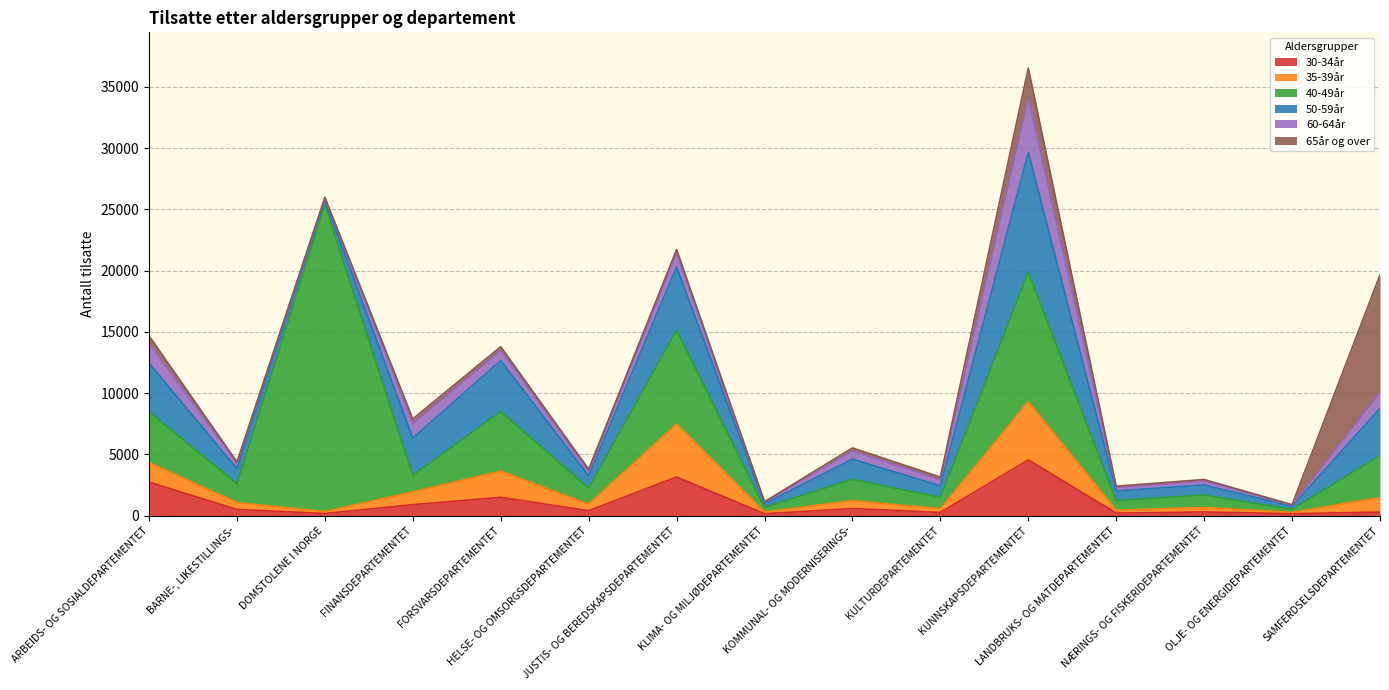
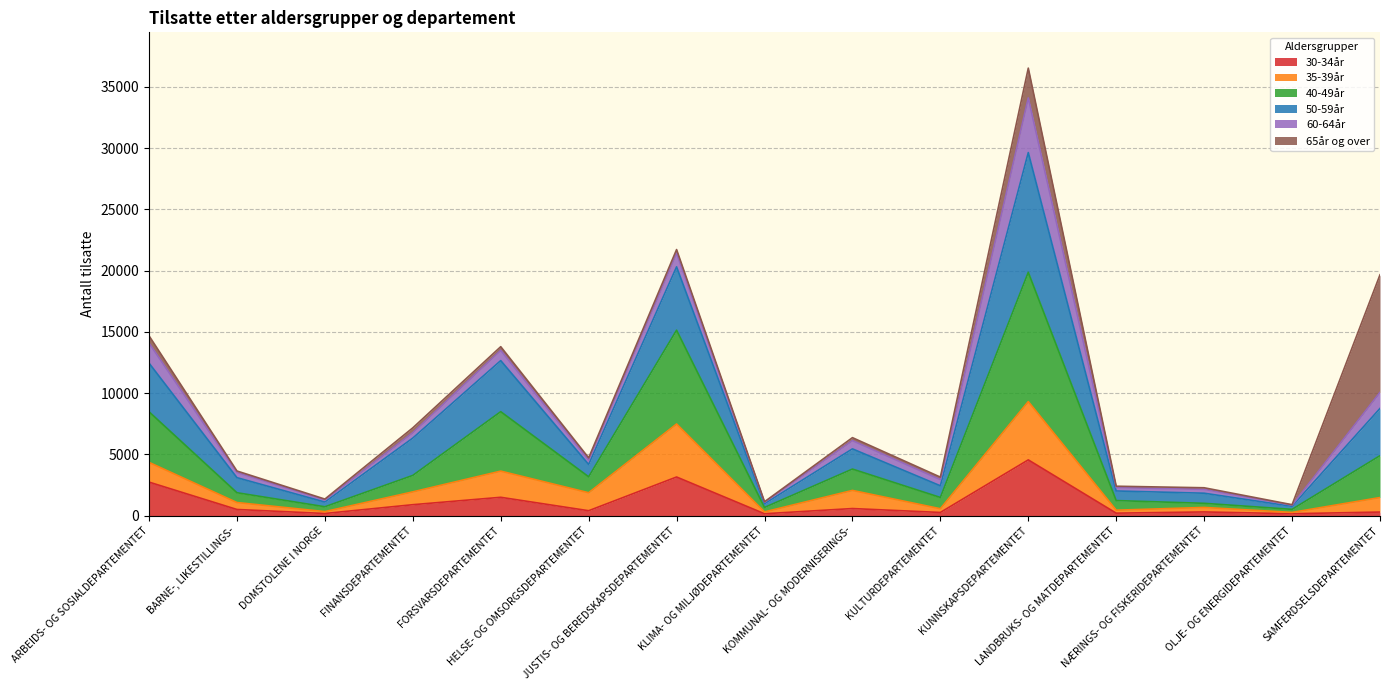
  {
    "30-34år": {
      "ARBEIDS- OG SOSIALDEPARTEMENTET": 2700,
      "BARNE-, LIKESTILLINGS-": 500,
      "FINANSDEPARTEMENTET": 900,
      "FORSVARSDEPARTEMENTET": 1500,
      "HELSE- OG OMSORGSDEPARTEMENTET": 400,
      "JUSTIS- OG BEREDSKAPSDEPARTEMENTET": 3100,
      "KOMMUNAL- OG MODERNISERINGS-": 600,
      "KULTURDEPARTEMENTET": 200,
      "KUNNSKAPSDEPARTEMENTET": 4500,
      "LANDBRUKS- OG MATDEPARTEMENTET": 200,
      "NÆRINGS- OG FISKERIDEPARTEMENTET": 300,
      "SAMFERDSELSDEPARTEMENTET": 300
    },
    "35-39år": {
      "ARBEIDS- OG SOSIALDEPARTEMENTET": 1600,
      "BARNE-, LIKESTILLINGS-": 600,
      "FINANSDEPARTEMENTET": 1000,
      "FORSVARSDEPARTEMENTET": 2100,
-     "HELSE- OG OMSORGSDEPARTEMENTET": 500,
+     "HELSE- OG OMSORGSDEPARTEMENTET": 1500,
      "JUSTIS- OG BEREDSKAPSDEPARTEMENTET": 4300,
-     "KOMMUNAL- OG MODERNISERINGS-": 600,
+     "KOMMUNAL- OG MODERNISERINGS-": 1500,
      "KULTURDEPARTEMENTET": 300,
      "KUNNSKAPSDEPARTEMENTET": 4800,
      "LANDBRUKS- OG MATDEPARTEMENTET": 200,
      "NÆRINGS- OG FISKERIDEPARTEMENTET": 400,
      "SAMFERDSELSDEPARTEMENTET": 1200
    },
    "40-49år": {
      "ARBEIDS- OG SOSIALDEPARTEMENTET": 4100,
-     "BARNE-, LIKESTILLINGS-": 1500,
-     "DOMSTOLENE I NORGE": 25000,
+     "BARNE-, LIKESTILLINGS-": 800,
+     "DOMSTOLENE I NORGE": 400,
      "FINANSDEPARTEMENTET": 1300,
      "FORSVARSDEPARTEMENTET": 4900,
      "HELSE- OG OMSORGSDEPARTEMENTET": 1300,
      "JUSTIS- OG BEREDSKAPSDEPARTEMENTET": 7700,
      "KLIMA- OG MILJØDEPARTEMENTET": 400,
      "KOMMUNAL- OG MODERNISERINGS-": 1700,
      "KULTURDEPARTEMENTET": 900,
      "KUNNSKAPSDEPARTEMENTET": 10600,
      "LANDBRUKS- OG MATDEPARTEMENTET": 800,
-     "NÆRINGS- OG FISKERIDEPARTEMENTET": 1000,
+     "NÆRINGS- OG FISKERIDEPARTEMENTET": 300,
      "OLJE- OG ENERGIDEPARTEMENTET": 200,
      "SAMFERDSELSDEPARTEMENTET": 3400
    },
    "50-59år": {
      "ARBEIDS- OG SOSIALDEPARTEMENTET": 4000,
      "BARNE-, LIKESTILLINGS-": 1200,
      "FINANSDEPARTEMENTET": 3000,
      "FORSVARSDEPARTEMENTET": 4200,
      "HELSE- OG OMSORGSDEPARTEMENTET": 1000,
      "JUSTIS- OG BEREDSKAPSDEPARTEMENTET": 5200,
      "KOMMUNAL- OG MODERNISERINGS-": 1600,
      "KULTURDEPARTEMENTET": 1000,
      "KUNNSKAPSDEPARTEMENTET": 9800,
      "LANDBRUKS- OG MATDEPARTEMENTET": 800,
      "NÆRINGS- OG FISKERIDEPARTEMENTET": 800,
      "SAMFERDSELSDEPARTEMENTET": 3900
    },
    "60-64år": {
      "ARBEIDS- OG SOSIALDEPARTEMENTET": 1600,
-     "FINANSDEPARTEMENTET": 1200,
+     "FINANSDEPARTEMENTET": 400,
      "FORSVARSDEPARTEMENTET": 800,
      "JUSTIS- OG BEREDSKAPSDEPARTEMENTET": 1100,
      "KOMMUNAL- OG MODERNISERINGS-": 700,
      "KUNNSKAPSDEPARTEMENTET": 4500,
      "SAMFERDSELSDEPARTEMENTET": 1300
    },
    "65år og over": {
      "ARBEIDS- OG SOSIALDEPARTEMENTET": 600,
      "FINANSDEPARTEMENTET": 400,
      "FORSVARSDEPARTEMENTET": 300,
      "JUSTIS- OG BEREDSKAPSDEPARTEMENTET": 300,
      "KOMMUNAL- OG MODERNISERINGS-": 200,
      "KUNNSKAPSDEPARTEMENTET": 2400,
      "SAMFERDSELSDEPARTEMENTET": 9600
    }
  }
